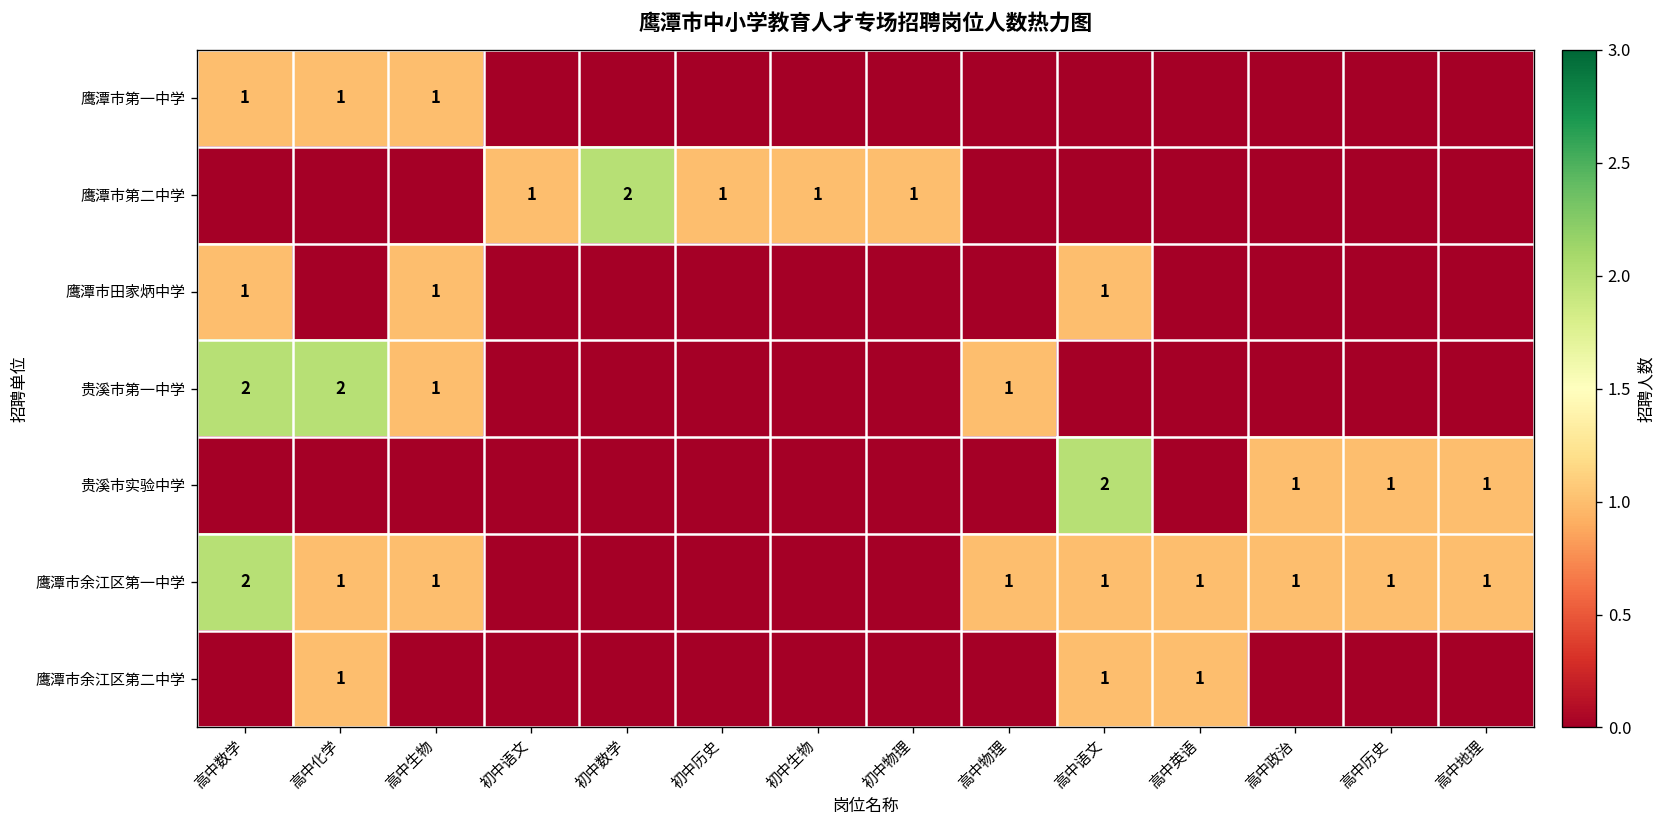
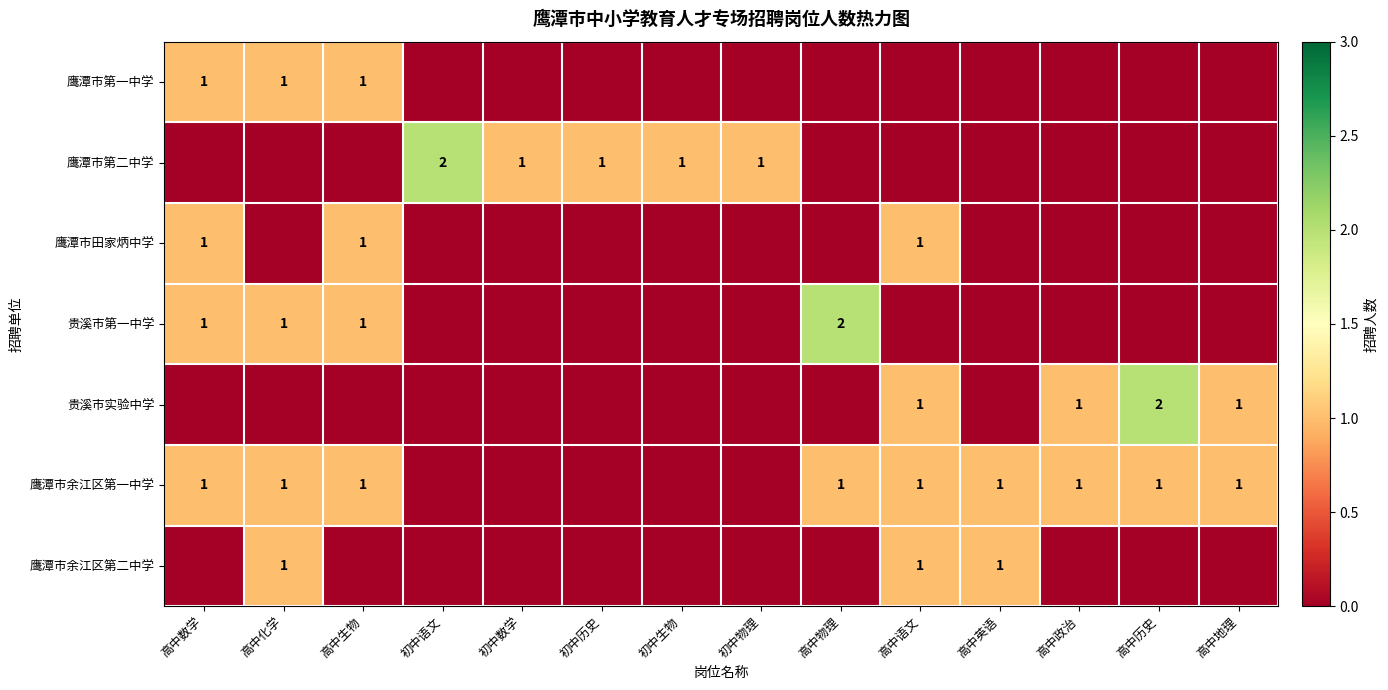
  {
    "鹰潭市第一中学": {
      "高中数学": 1,
      "高中化学": 1,
      "高中生物": 1
    },
    "鹰潭市第二中学": {
-     "初中语文": 1,
-     "初中数学": 2,
+     "初中语文": 2,
+     "初中数学": 1,
      "初中历史": 1,
      "初中生物": 1,
      "初中物理": 1
    },
    "鹰潭市田家炳中学": {
      "高中数学": 1,
      "高中生物": 1,
      "高中语文": 1
    },
    "贵溪市第一中学": {
-     "高中数学": 2,
-     "高中化学": 2,
+     "高中数学": 1,
+     "高中化学": 1,
      "高中生物": 1,
-     "高中物理": 1
+     "高中物理": 2
    },
    "贵溪市实验中学": {
-     "高中语文": 2,
+     "高中语文": 1,
      "高中政治": 1,
-     "高中历史": 1,
+     "高中历史": 2,
      "高中地理": 1
    },
    "鹰潭市余江区第一中学": {
-     "高中数学": 2,
+     "高中数学": 1,
      "高中化学": 1,
      "高中生物": 1,
      "高中物理": 1,
      "高中语文": 1,
      "高中英语": 1,
      "高中政治": 1,
      "高中历史": 1,
      "高中地理": 1
    },
    "鹰潭市余江区第二中学": {
      "高中化学": 1,
      "高中语文": 1,
      "高中英语": 1
    }
  }
